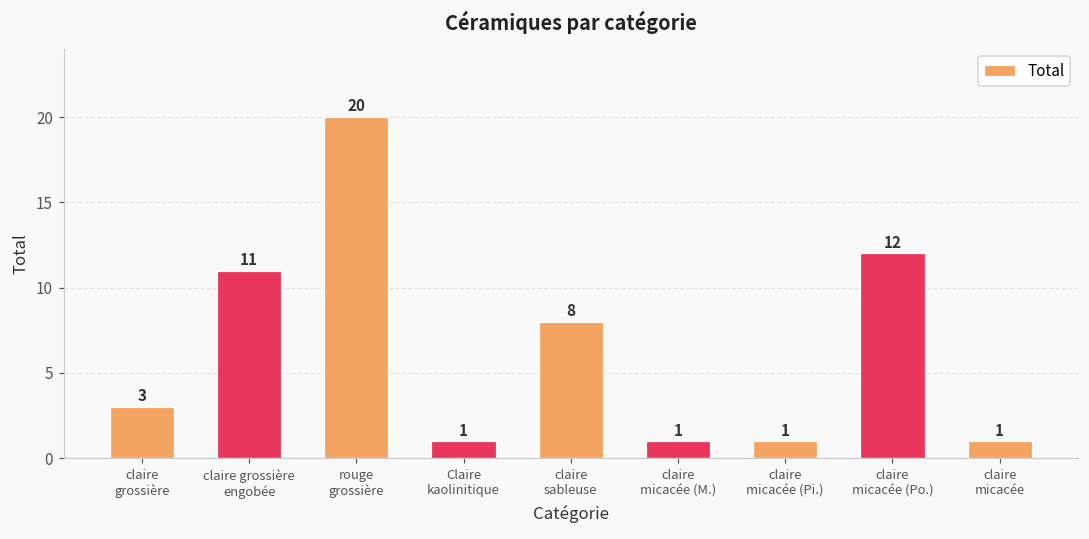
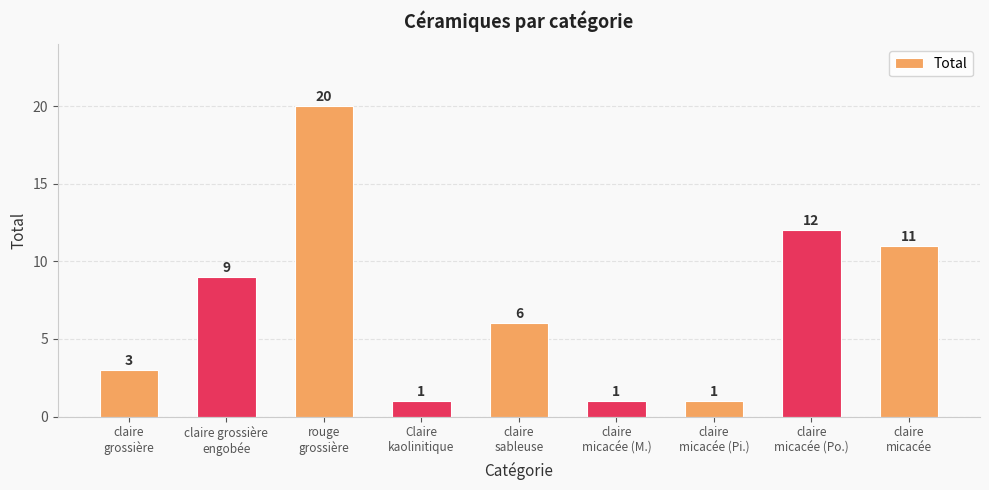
  {
    "claire grossière": 3,
-   "claire grossière engobée": 11,
+   "claire grossière engobée": 9,
    "rouge grossière": 20,
    "Claire kaolinitique": 1,
-   "claire sableuse": 8,
+   "claire sableuse": 6,
    "claire micacée (M.)": 1,
    "claire micacée (Pi.)": 1,
    "claire micacée (Po.)": 12,
-   "claire micacée": 1
+   "claire micacée": 11
  }
